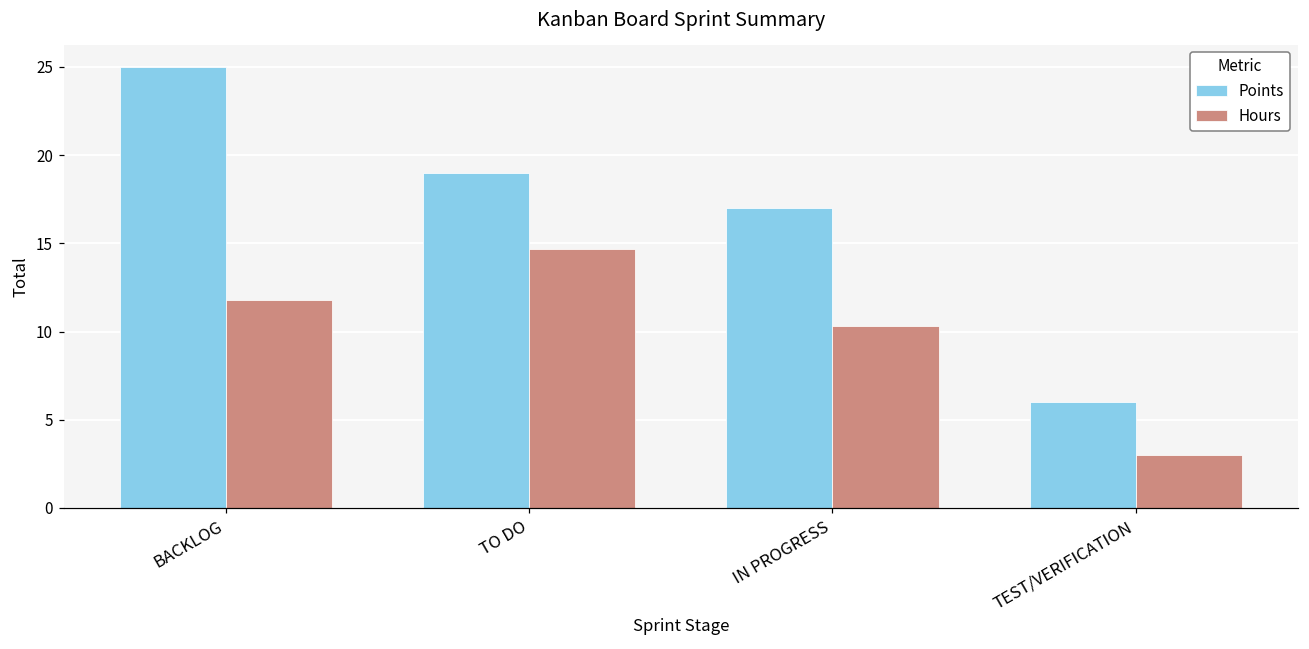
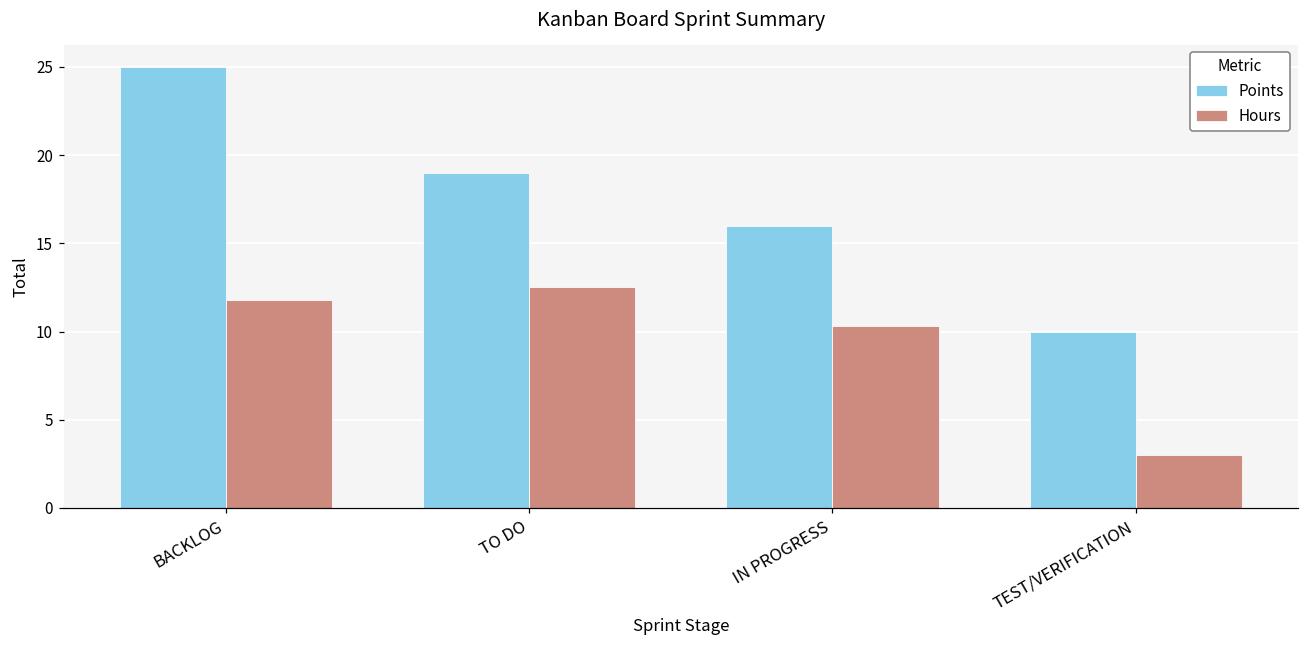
  {
    "Points": {
      "BACKLOG": 25,
      "TO DO": 19,
-     "IN PROGRESS": 17,
-     "TEST/VERIFICATION": 6
+     "IN PROGRESS": 16,
+     "TEST/VERIFICATION": 10
    },
    "Hours": {
      "BACKLOG": 11.8,
-     "TO DO": 14.7,
+     "TO DO": 12.5,
      "IN PROGRESS": 10.3,
      "TEST/VERIFICATION": 3.0
    }
  }
